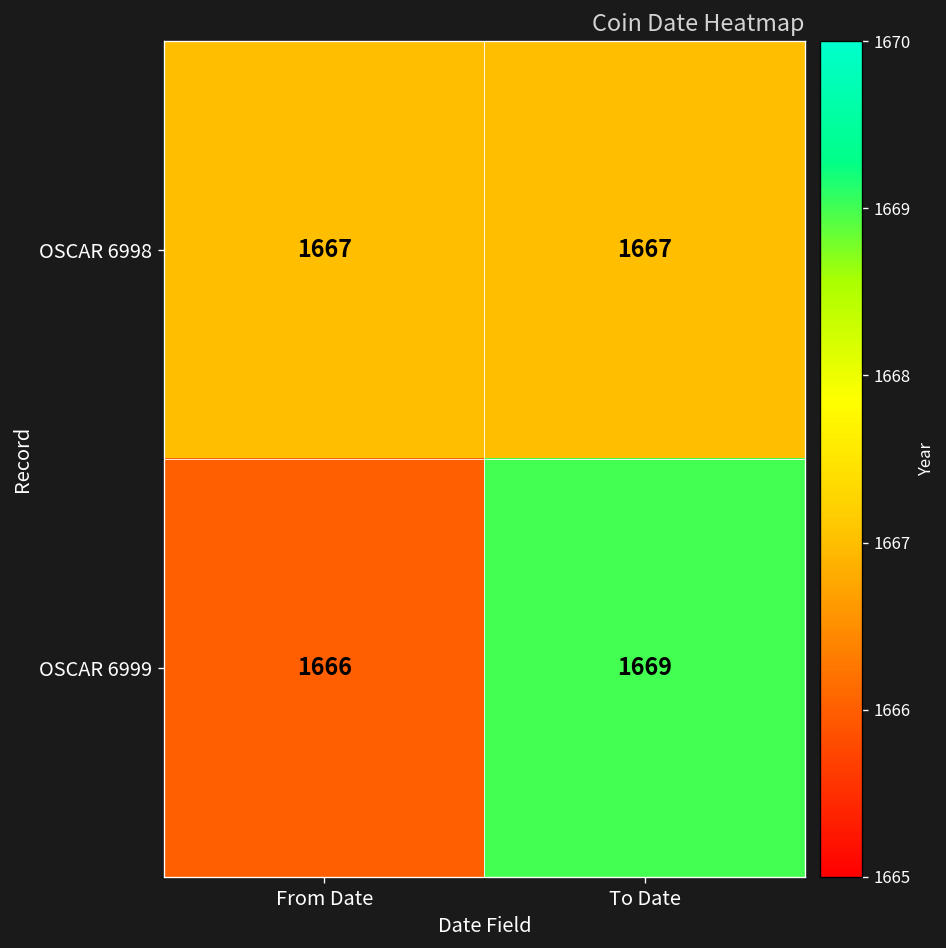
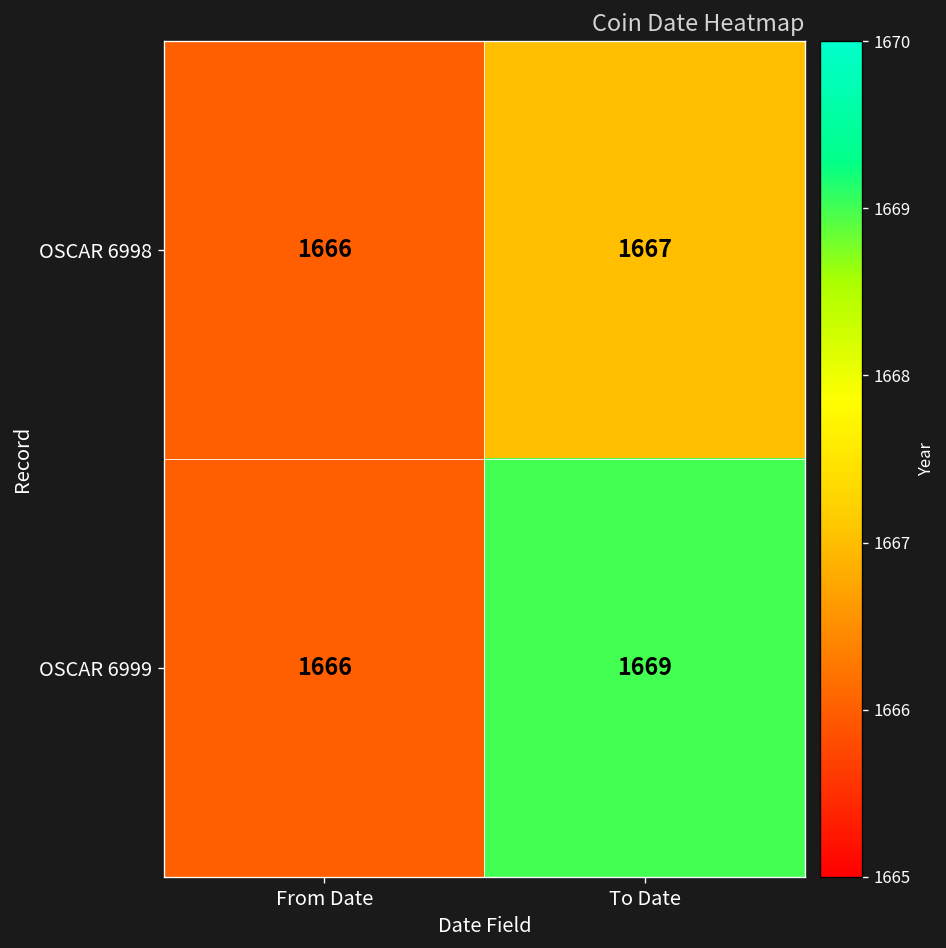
  {
    "OSCAR 6998": {
-     "From Date": 1667,
+     "From Date": 1666,
      "To Date": 1667
    },
    "OSCAR 6999": {
      "From Date": 1666,
      "To Date": 1669
    }
  }
